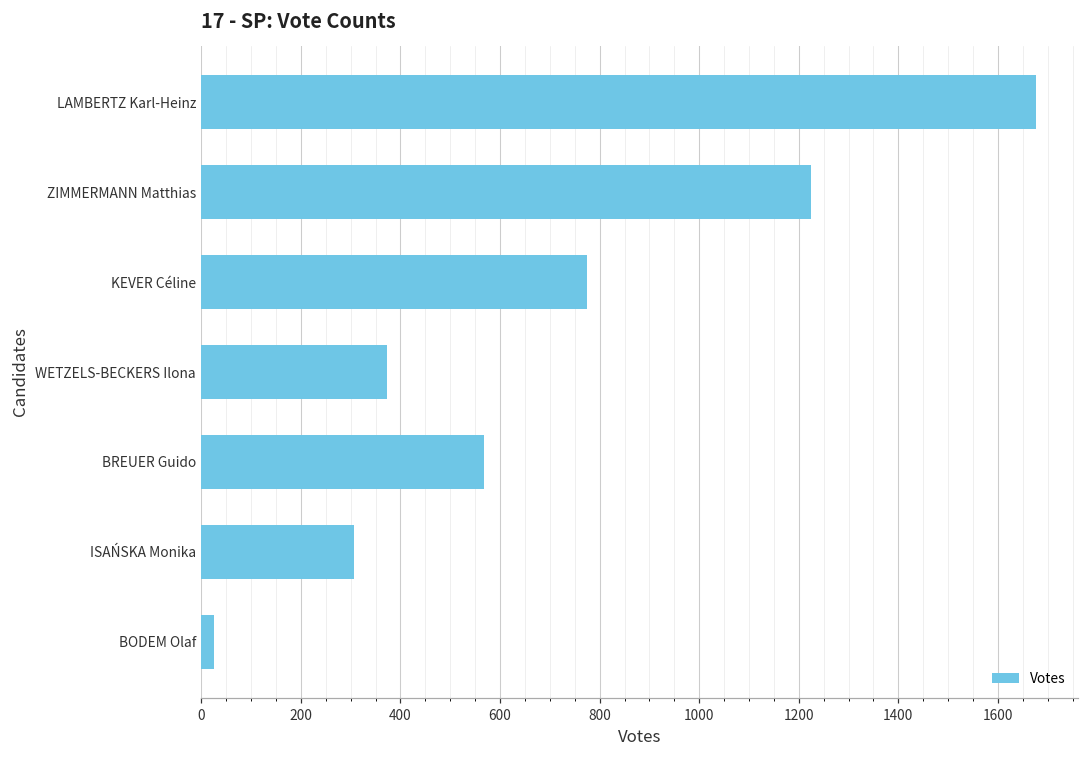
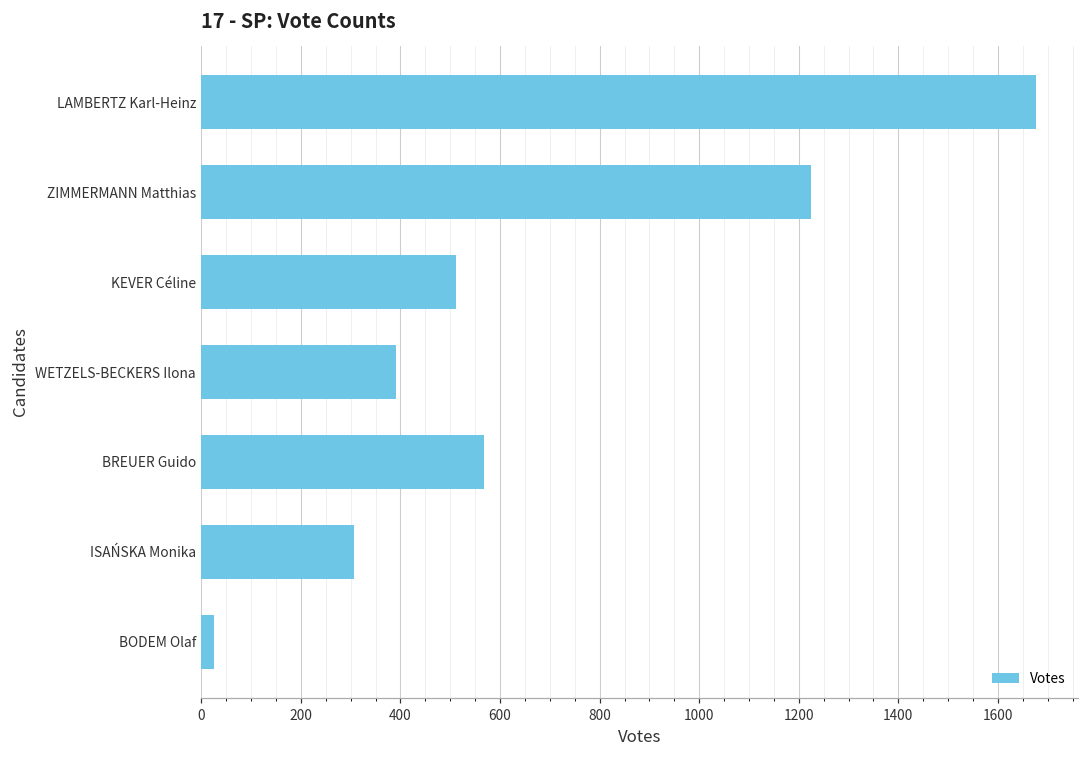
  {
    "LAMBERTZ Karl-Heinz": 1680,
    "ZIMMERMANN Matthias": 1220,
-   "KEVER Céline": 770,
-   "WETZELS-BECKERS Ilona": 370,
+   "KEVER Céline": 510,
+   "WETZELS-BECKERS Ilona": 390,
    "BREUER Guido": 570,
    "ISAŃSKA Monika": 310,
    "BODEM Olaf": 30
  }
